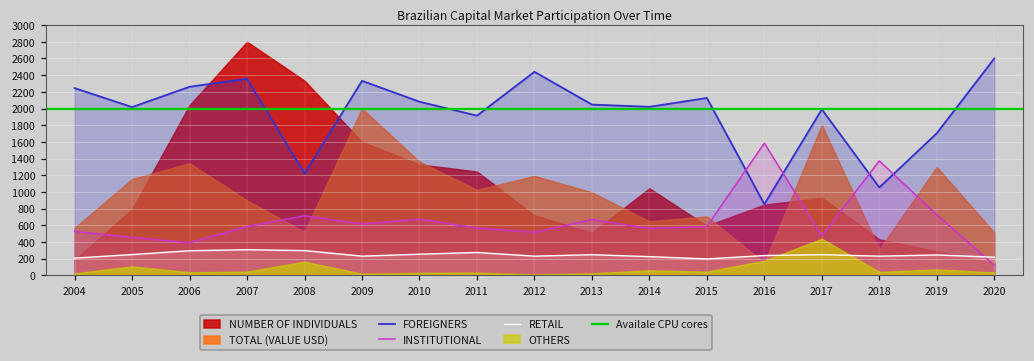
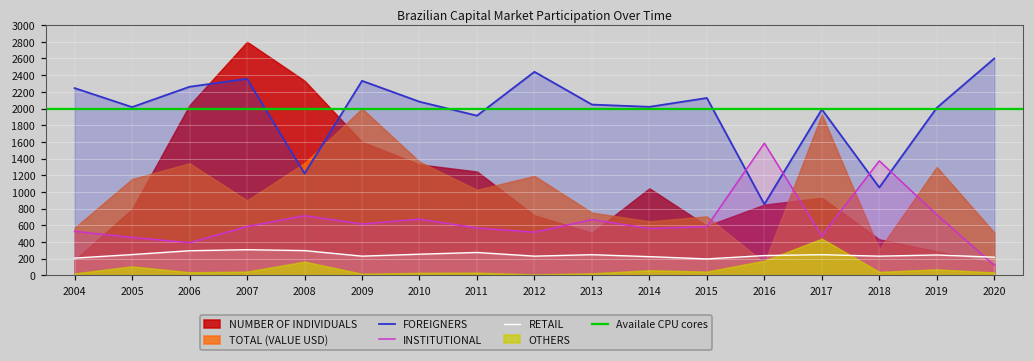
  {
    "FOREIGNERS": {
      "2004": 2200,
      "2005": 2000,
      "2006": 2300,
      "2007": 2400,
      "2008": 1200,
      "2009": 2300,
      "2010": 2100,
      "2011": 1900,
      "2012": 2400,
      "2013": 2000,
      "2014": 2000,
      "2015": 2100,
      "2017": 2000,
      "2018": 1100,
-     "2019": 1700,
+     "2019": 2000,
      "2020": 2600
    },
    "NUMBER OF INDIVIDUALS": {
      "2005": 800,
      "2006": 2000,
      "2007": 2800,
      "2008": 2300,
      "2009": 1600,
      "2011": 1200,
      "2012": 700,
      "2013": 500,
      "2014": 1000,
      "2017": 900,
      "2018": 400,
      "2019": 300
    },
    "INSTITUTIONAL": {
      "2004": 500,
      "2005": 500,
      "2006": 400,
      "2007": 600,
      "2008": 700,
      "2009": 600,
      "2010": 700,
      "2011": 600,
      "2012": 500,
      "2013": 700,
      "2014": 600,
      "2016": 1600,
      "2017": 500,
      "2018": 1400,
      "2019": 700
    },
    "TOTAL (VALUE USD)": {
      "2004": 600,
      "2005": 1200,
      "2006": 1300,
      "2007": 900,
-     "2008": 500,
+     "2008": 1300,
      "2009": 2000,
      "2011": 1000,
      "2012": 1200,
-     "2013": 1000,
+     "2013": 800,
      "2014": 600,
      "2015": 700,
-     "2017": 1800,
+     "2017": 1900,
      "2018": 300,
      "2019": 1300,
      "2020": 500
    },
    "RETAIL": {
      "2005": 200,
      "2006": 300,
      "2007": 300,
      "2008": 300,
      "2009": 200,
      "2010": 300,
      "2011": 300,
      "2012": 200,
      "2013": 200,
      "2014": 200,
      "2015": 200,
      "2016": 200,
      "2017": 200,
      "2018": 200,
      "2019": 200,
      "2020": 200
    },
    "OTHERS": {
      "2005": 100,
      "2006": 0,
      "2007": 0,
      "2008": 200,
      "2014": 100,
      "2015": 0,
      "2017": 400,
      "2018": 0,
      "2019": 100,
      "2020": 0
    }
  }
